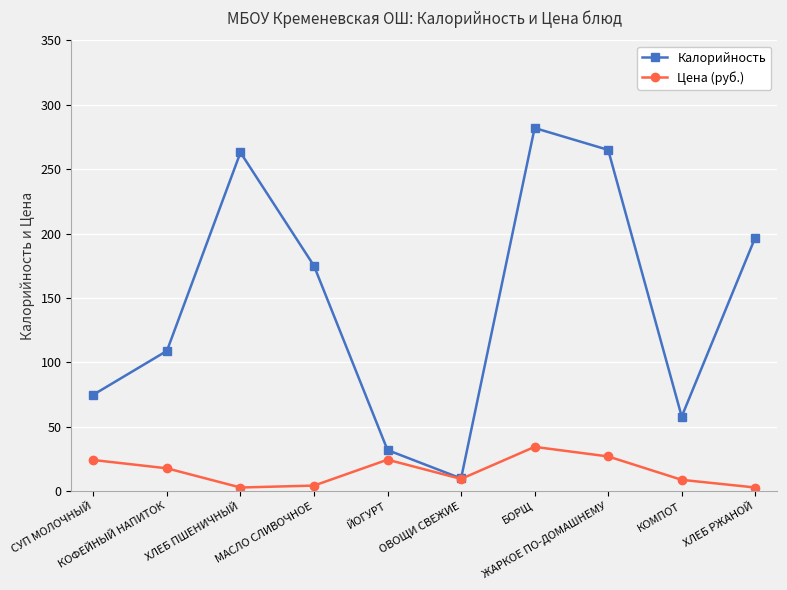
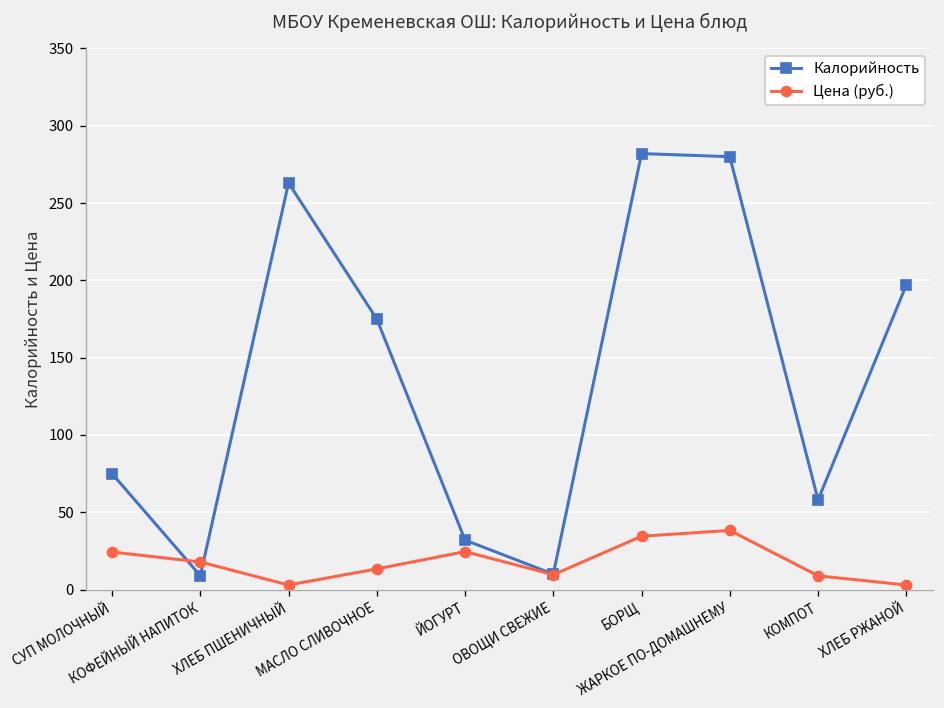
  {
    "Калорийность": {
      "СУП МОЛОЧНЫЙ": 75,
-     "КОФЕЙНЫЙ НАПИТОК": 109,
+     "КОФЕЙНЫЙ НАПИТОК": 9,
      "ХЛЕБ ПШЕНИЧНЫЙ": 263,
      "МАСЛО СЛИВОЧНОЕ": 175,
      "ЙОГУРТ": 32,
      "БОРЩ": 282,
-     "ЖАРКОЕ ПО-ДОМАШНЕМУ": 265,
+     "ЖАРКОЕ ПО-ДОМАШНЕМУ": 280,
      "КОМПОТ": 58,
      "ХЛЕБ РЖАНОЙ": 197
    },
    "Цена (руб.)": {
      "СУП МОЛОЧНЫЙ": 24,
      "КОФЕЙНЫЙ НАПИТОК": 18,
      "ХЛЕБ ПШЕНИЧНЫЙ": 3,
-     "МАСЛО СЛИВОЧНОЕ": 4,
+     "МАСЛО СЛИВОЧНОЕ": 13,
      "ЙОГУРТ": 25,
      "БОРЩ": 34,
-     "ЖАРКОЕ ПО-ДОМАШНЕМУ": 27,
+     "ЖАРКОЕ ПО-ДОМАШНЕМУ": 38,
      "КОМПОТ": 9,
      "ХЛЕБ РЖАНОЙ": 3
    }
  }
